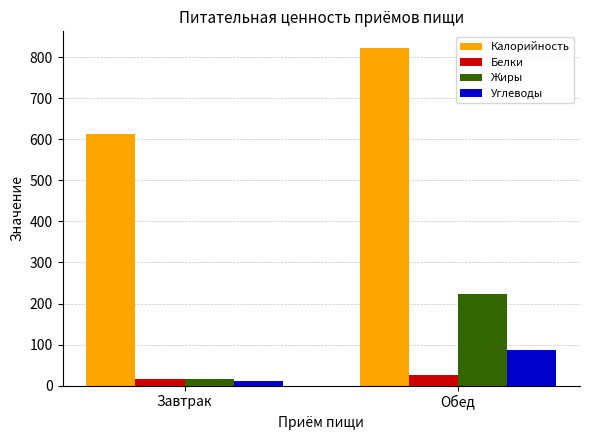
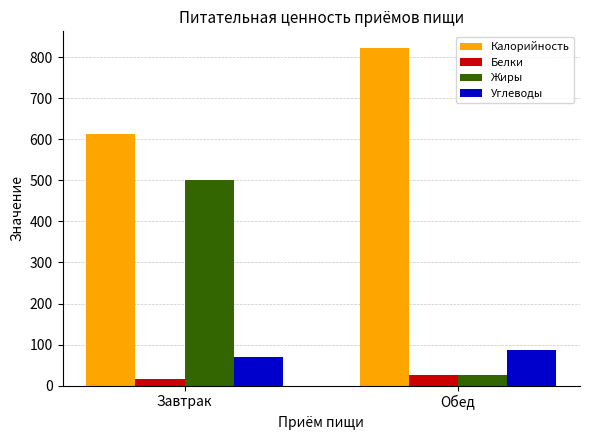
  {
    "Калорийность": {
      "Завтрак": 610,
      "Обед": 820
    },
    "Белки": {
      "Завтрак": 20,
      "Обед": 30
    },
    "Жиры": {
-     "Завтрак": 20,
-     "Обед": 220
+     "Завтрак": 500,
+     "Обед": 30
    },
    "Углеводы": {
-     "Завтрак": 10,
+     "Завтрак": 70,
      "Обед": 90
    }
  }
